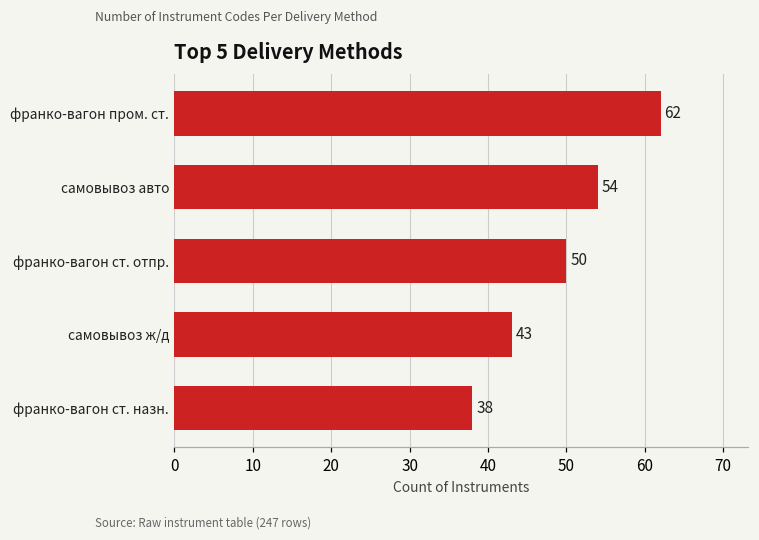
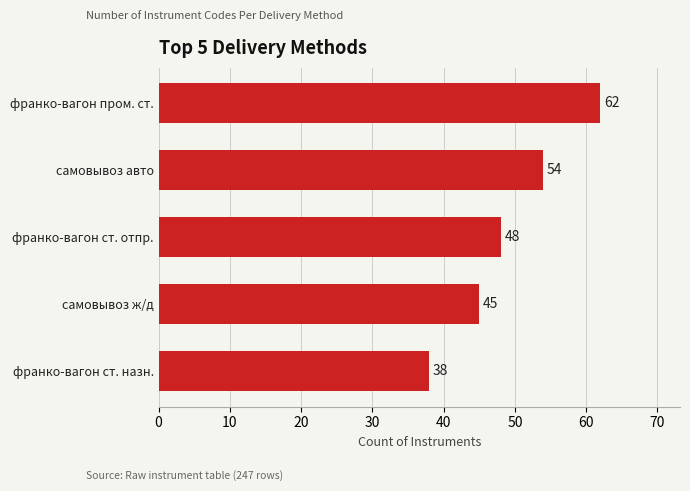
  {
    "франко-вагон пром. ст.": 62,
    "самовывоз авто": 54,
-   "франко-вагон ст. отпр.": 50,
-   "самовывоз ж/д": 43,
+   "франко-вагон ст. отпр.": 48,
+   "самовывоз ж/д": 45,
    "франко-вагон ст. назн.": 38
  }
